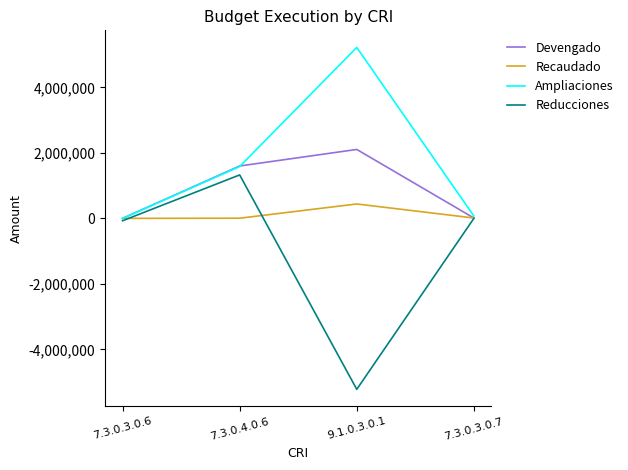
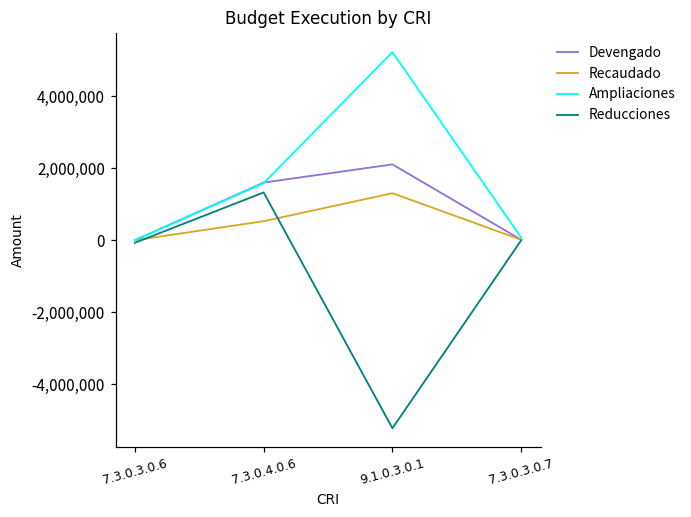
  {
    "Devengado": {
      "9.1.0.3.0.1": "2,100,000"
    },
    "Recaudado": {
-     "7.3.0.4.0.6": "0",
-     "9.1.0.3.0.1": "400,000"
+     "7.3.0.4.0.6": "500,000",
+     "9.1.0.3.0.1": "1,300,000"
    },
    "Ampliaciones": {
      "9.1.0.3.0.1": "5,200,000"
    },
    "Reducciones": {
      "7.3.0.4.0.6": "1,300,000",
      "9.1.0.3.0.1": "-5,200,000"
    }
  }
